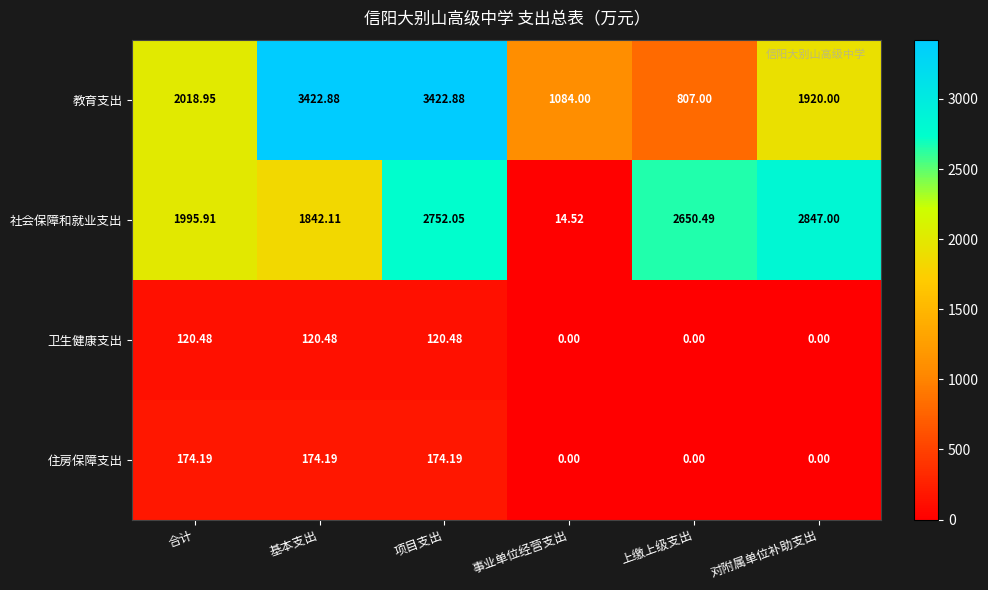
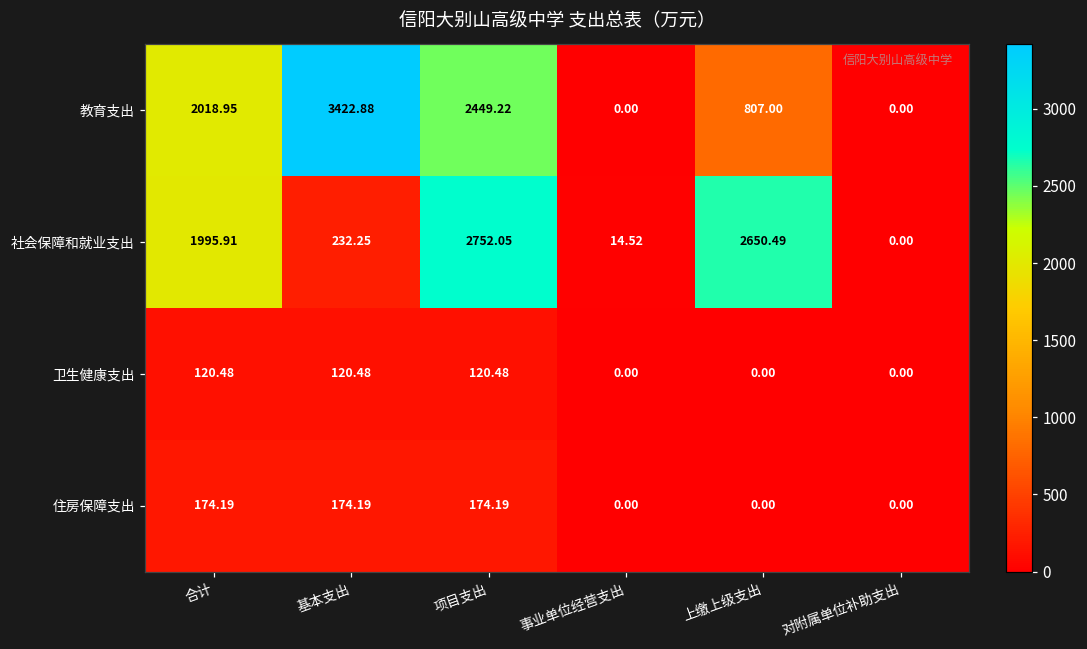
  {
    "教育支出": {
      "合计": 2018.95,
      "基本支出": 3422.88,
-     "项目支出": 3422.88,
-     "事业单位经营支出": 1084.00,
+     "项目支出": 2449.22,
+     "事业单位经营支出": 0.00,
      "上缴上级支出": 807.00,
-     "对附属单位补助支出": 1920.00
+     "对附属单位补助支出": 0.00
    },
    "社会保障和就业支出": {
      "合计": 1995.91,
-     "基本支出": 1842.11,
+     "基本支出": 232.25,
      "项目支出": 2752.05,
      "事业单位经营支出": 14.52,
      "上缴上级支出": 2650.49,
-     "对附属单位补助支出": 2847.00
+     "对附属单位补助支出": 0.00
    },
    "卫生健康支出": {
      "合计": 120.48,
      "基本支出": 120.48,
      "项目支出": 120.48,
      "事业单位经营支出": 0.00,
      "上缴上级支出": 0.00,
      "对附属单位补助支出": 0.00
    },
    "住房保障支出": {
      "合计": 174.19,
      "基本支出": 174.19,
      "项目支出": 174.19,
      "事业单位经营支出": 0.00,
      "上缴上级支出": 0.00,
      "对附属单位补助支出": 0.00
    }
  }
